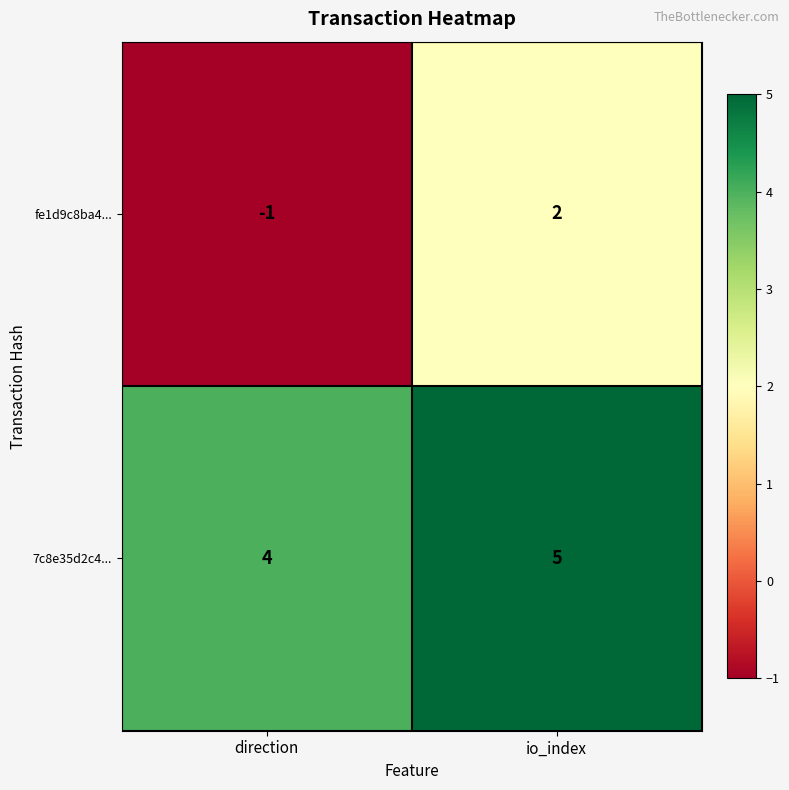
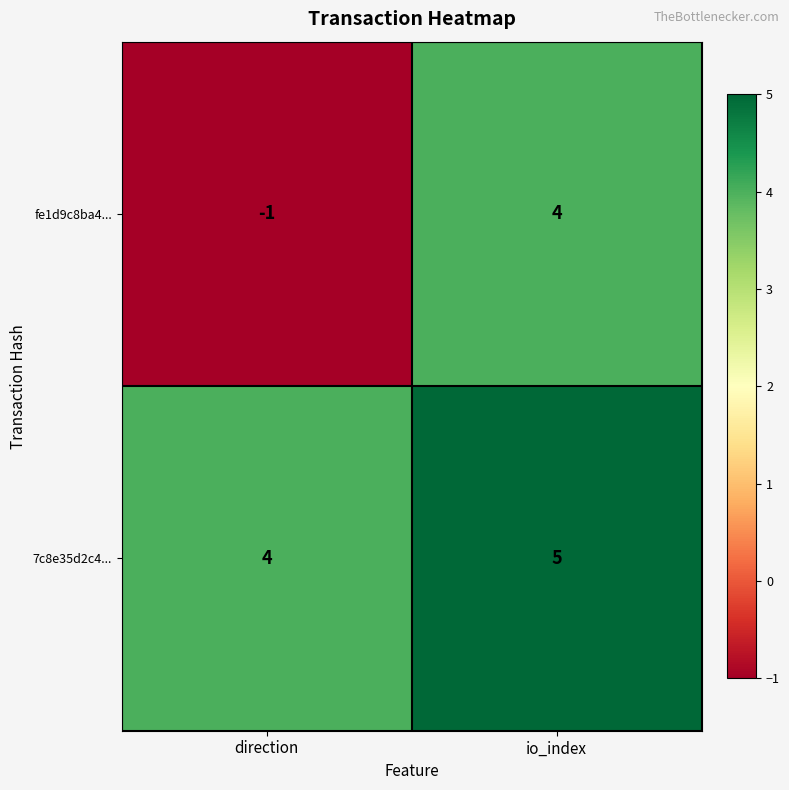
  {
    "fe1d9c8ba4...": {
      "direction": -1,
-     "io_index": 2
+     "io_index": 4
    },
    "7c8e35d2c4...": {
      "direction": 4,
      "io_index": 5
    }
  }
